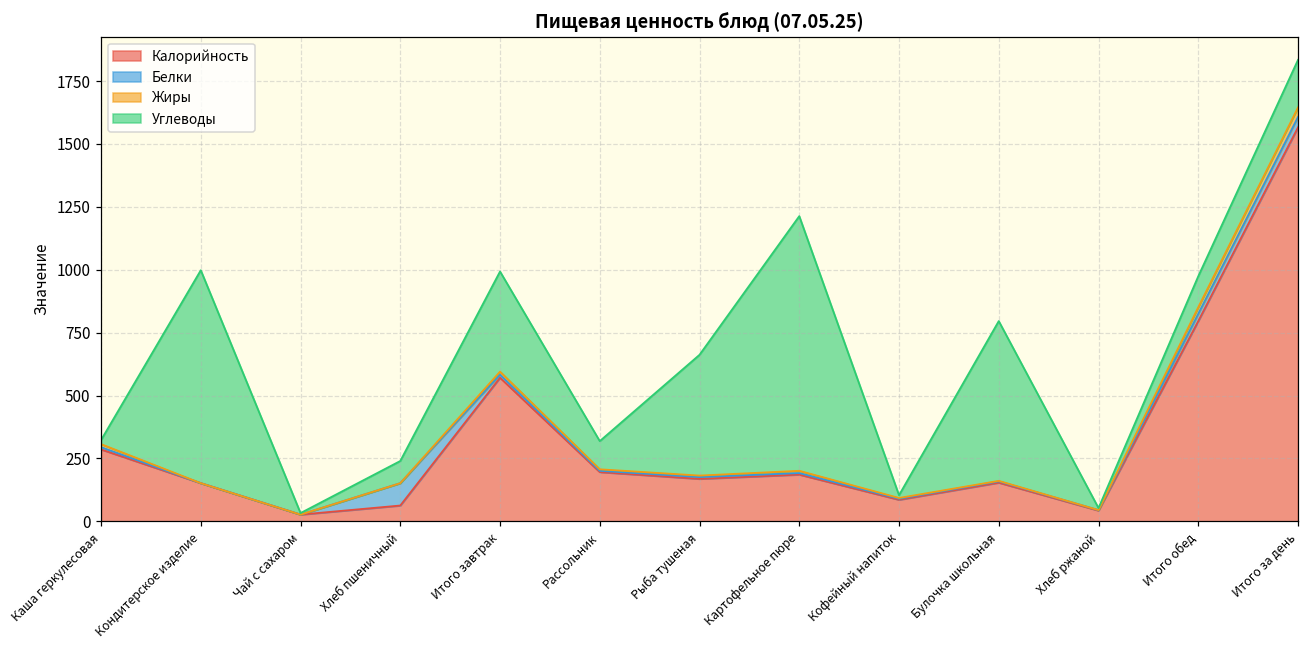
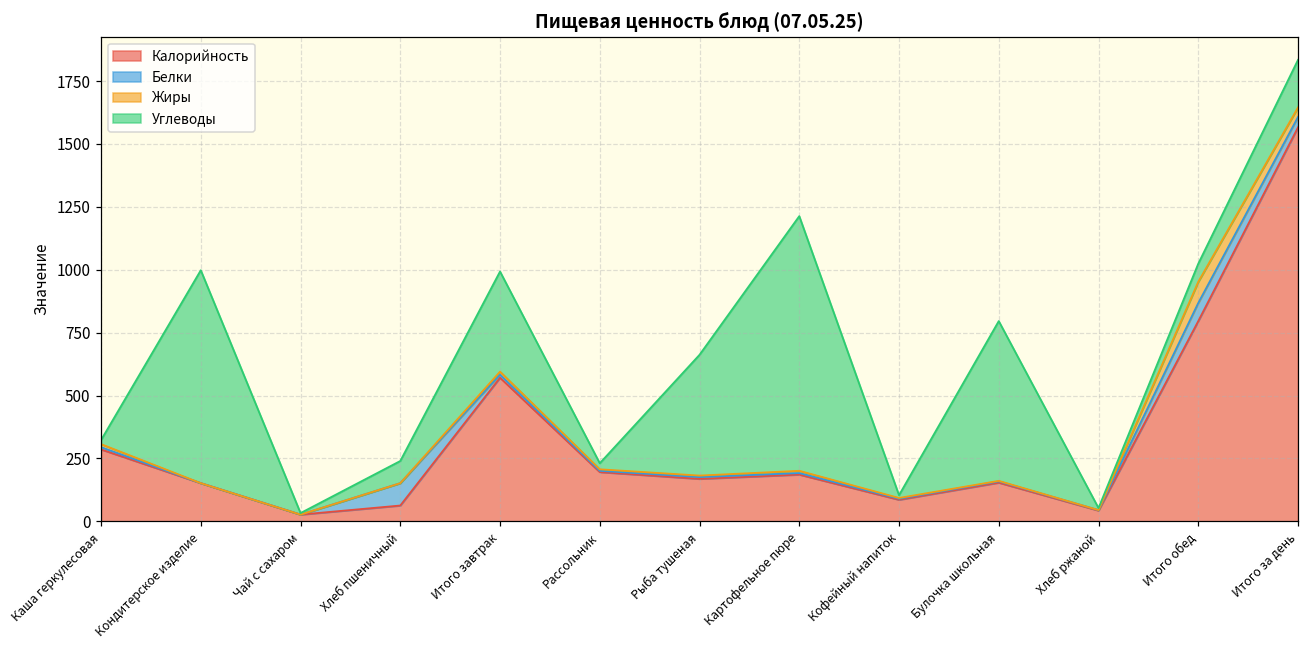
  {
    "Калорийность": {
      "Хлеб пшеничный": 60,
      "Итого завтрак": 570,
      "Итого обед": 800,
      "Итого за день": 1570
    },
    "Белки": {
      "Итого завтрак": 10,
-     "Итого обед": 30,
+     "Итого обед": 70,
      "Итого за день": 40
    },
    "Жиры": {
      "Каша геркулесовая": 10,
      "Итого завтрак": 10,
-     "Итого обед": 30,
+     "Итого обед": 80,
      "Итого за день": 40
    },
    "Углеводы": {
      "Каша геркулесовая": 20,
      "Кондитерское изделие": 850,
      "Хлеб пшеничный": 90,
      "Итого завтрак": 400,
-     "Рассольник": 110,
+     "Рассольник": 20,
      "Рыба тушеная": 480,
      "Картофельное пюре": 1010,
      "Булочка школьная": 640,
-     "Итого обед": 120,
+     "Итого обед": 70,
      "Итого за день": 190
    }
  }
